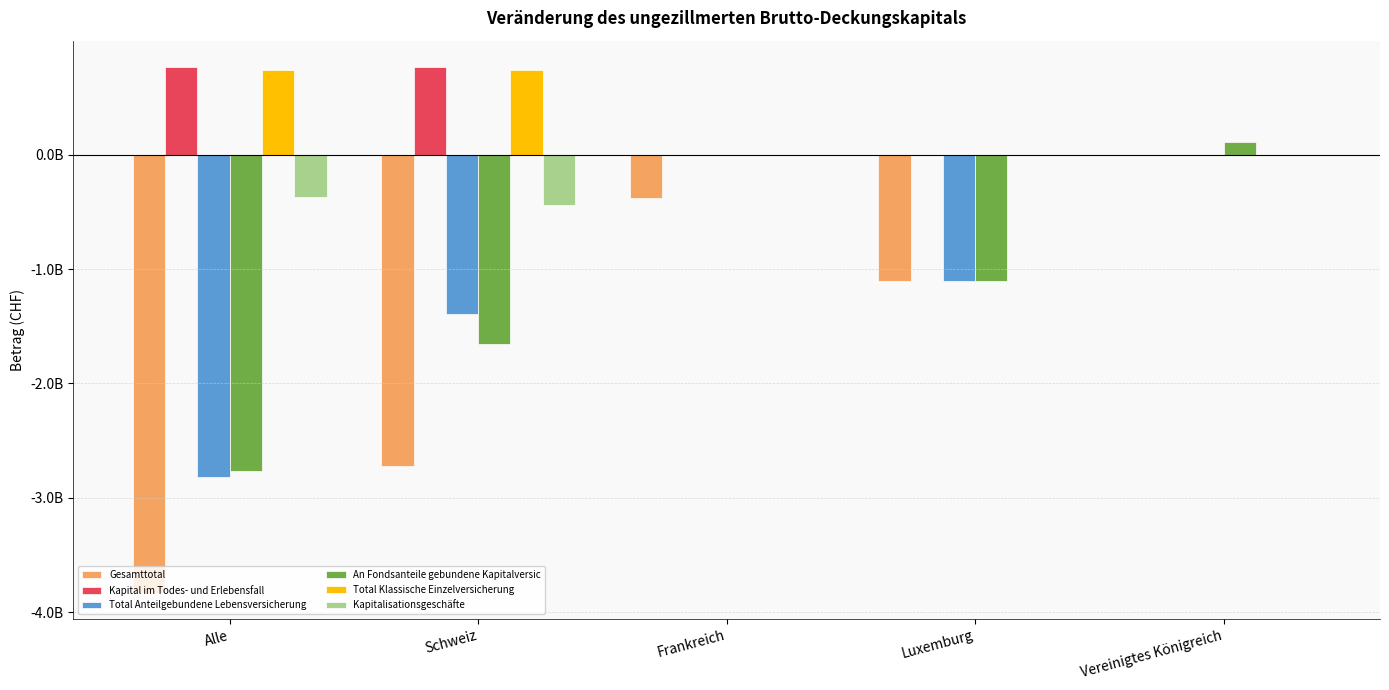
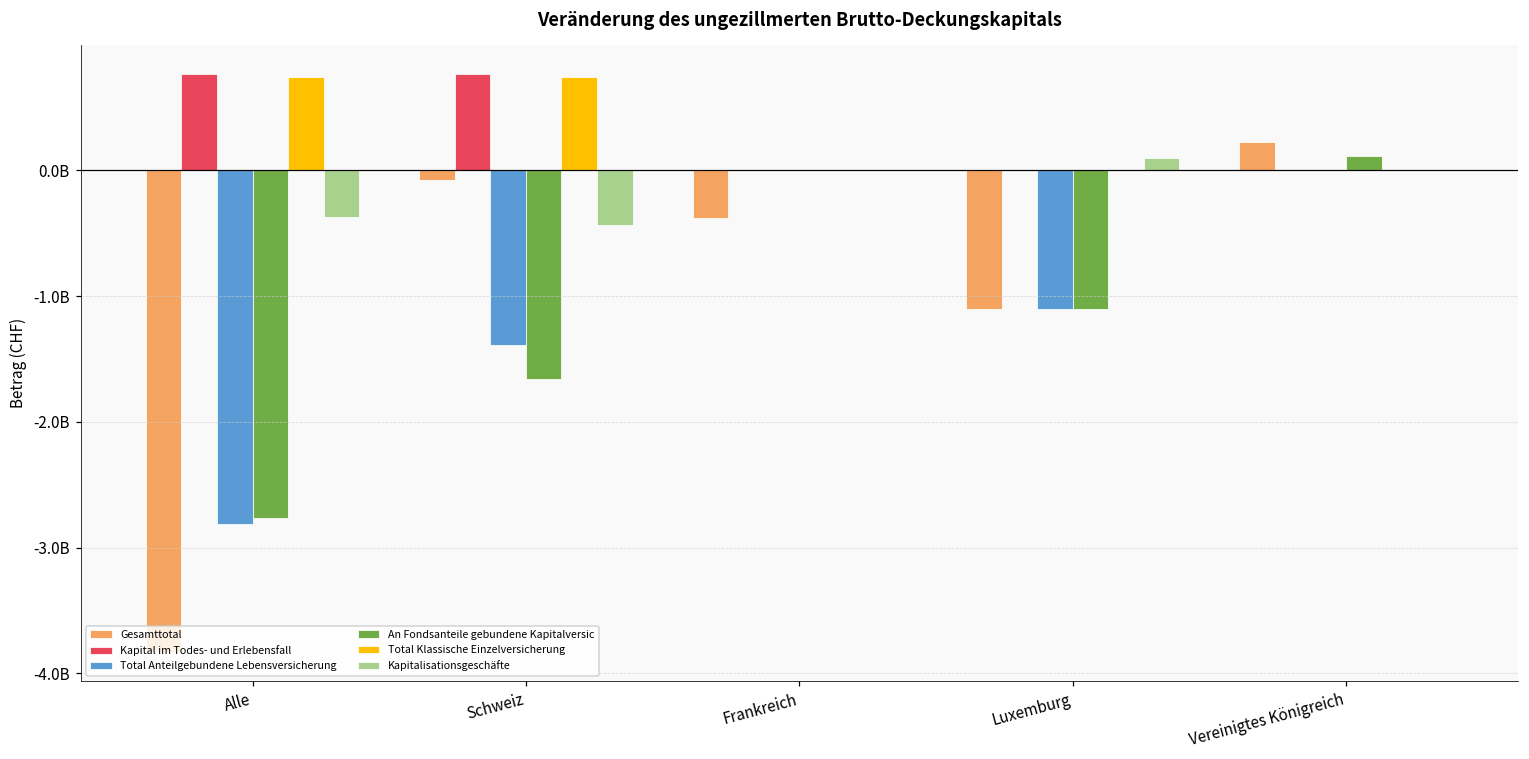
  {
    "Gesamttotal": {
-     "Schweiz": -2720000000,
+     "Schweiz": -80000000,
      "Frankreich": -380000000,
      "Luxemburg": -1110000000,
-     "Vereinigtes Königreich": 0
+     "Vereinigtes Königreich": 220000000
    },
    "Kapital im Todes- und Erlebensfall": {
      "Alle": 770000000,
      "Schweiz": 770000000,
      "Luxemburg": 0,
      "Vereinigtes Königreich": 0
    },
    "Total Anteilgebundene Lebensversicherung": {
      "Alle": -2810000000,
      "Schweiz": -1390000000,
      "Frankreich": 0,
      "Luxemburg": -1110000000,
      "Vereinigtes Königreich": 0
    },
    "An Fondsanteile gebundene Kapitalversic": {
      "Alle": -2760000000,
      "Schweiz": -1660000000,
      "Frankreich": 0,
      "Luxemburg": -1110000000,
      "Vereinigtes Königreich": 110000000
    },
    "Total Klassische Einzelversicherung": {
      "Alle": 740000000,
      "Schweiz": 740000000,
      "Luxemburg": 0,
      "Vereinigtes Königreich": 0
    },
    "Kapitalisationsgeschäfte": {
      "Alle": -370000000,
      "Schweiz": -440000000,
      "Frankreich": 0,
-     "Luxemburg": 0,
+     "Luxemburg": 90000000,
      "Vereinigtes Königreich": 0
    }
  }
